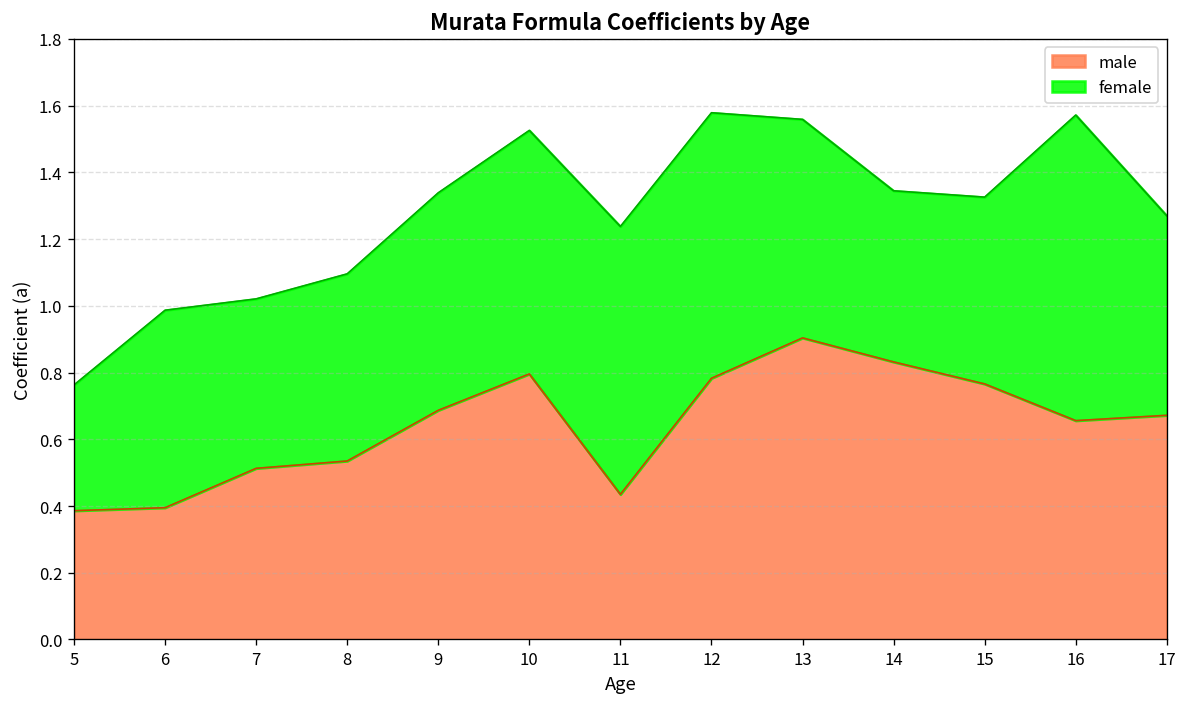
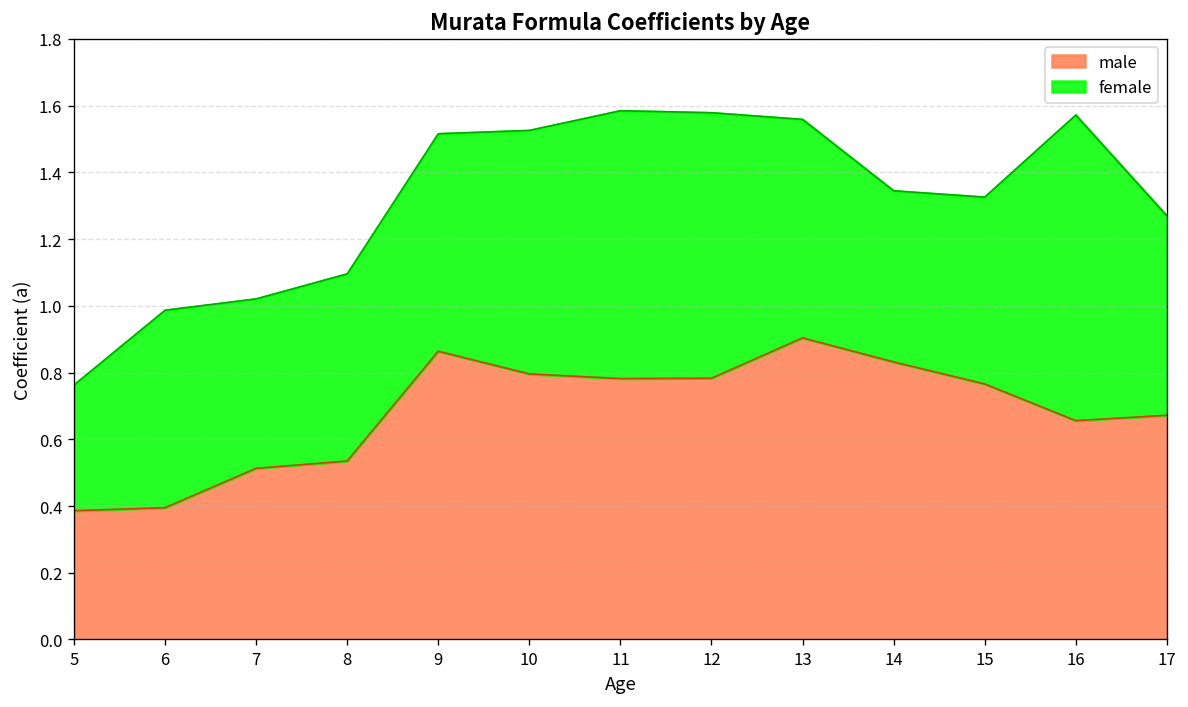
  {
    "male": {
      "5": 0.39,
      "6": 0.40,
      "7": 0.51,
      "8": 0.54,
-     "9": 0.69,
+     "9": 0.86,
      "10": 0.80,
-     "11": 0.44,
+     "11": 0.78,
      "12": 0.78,
      "13": 0.90,
      "14": 0.83,
      "15": 0.77,
      "16": 0.66,
      "17": 0.67
    },
    "female": {
      "5": 0.38,
      "6": 0.59,
      "7": 0.51,
      "8": 0.56,
      "9": 0.65,
      "10": 0.73,
      "11": 0.80,
      "12": 0.80,
      "13": 0.66,
      "14": 0.51,
      "15": 0.56,
      "16": 0.92,
      "17": 0.60
    }
  }
